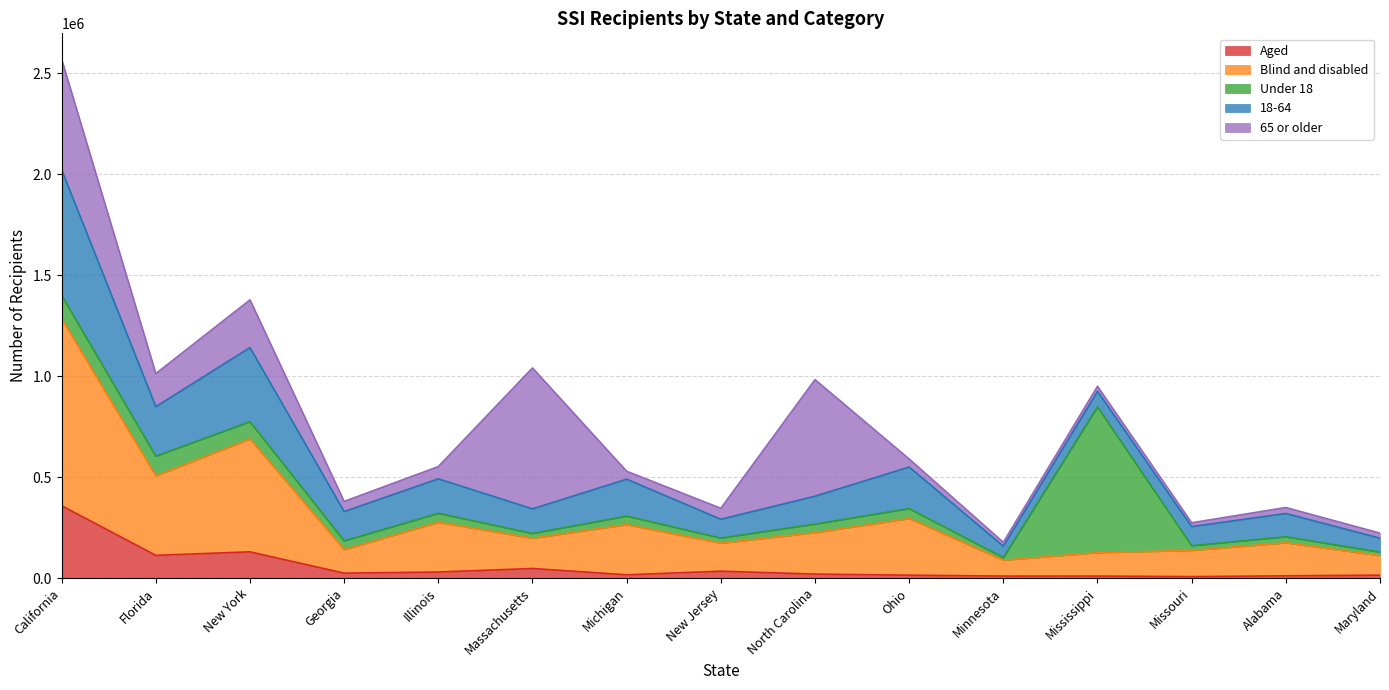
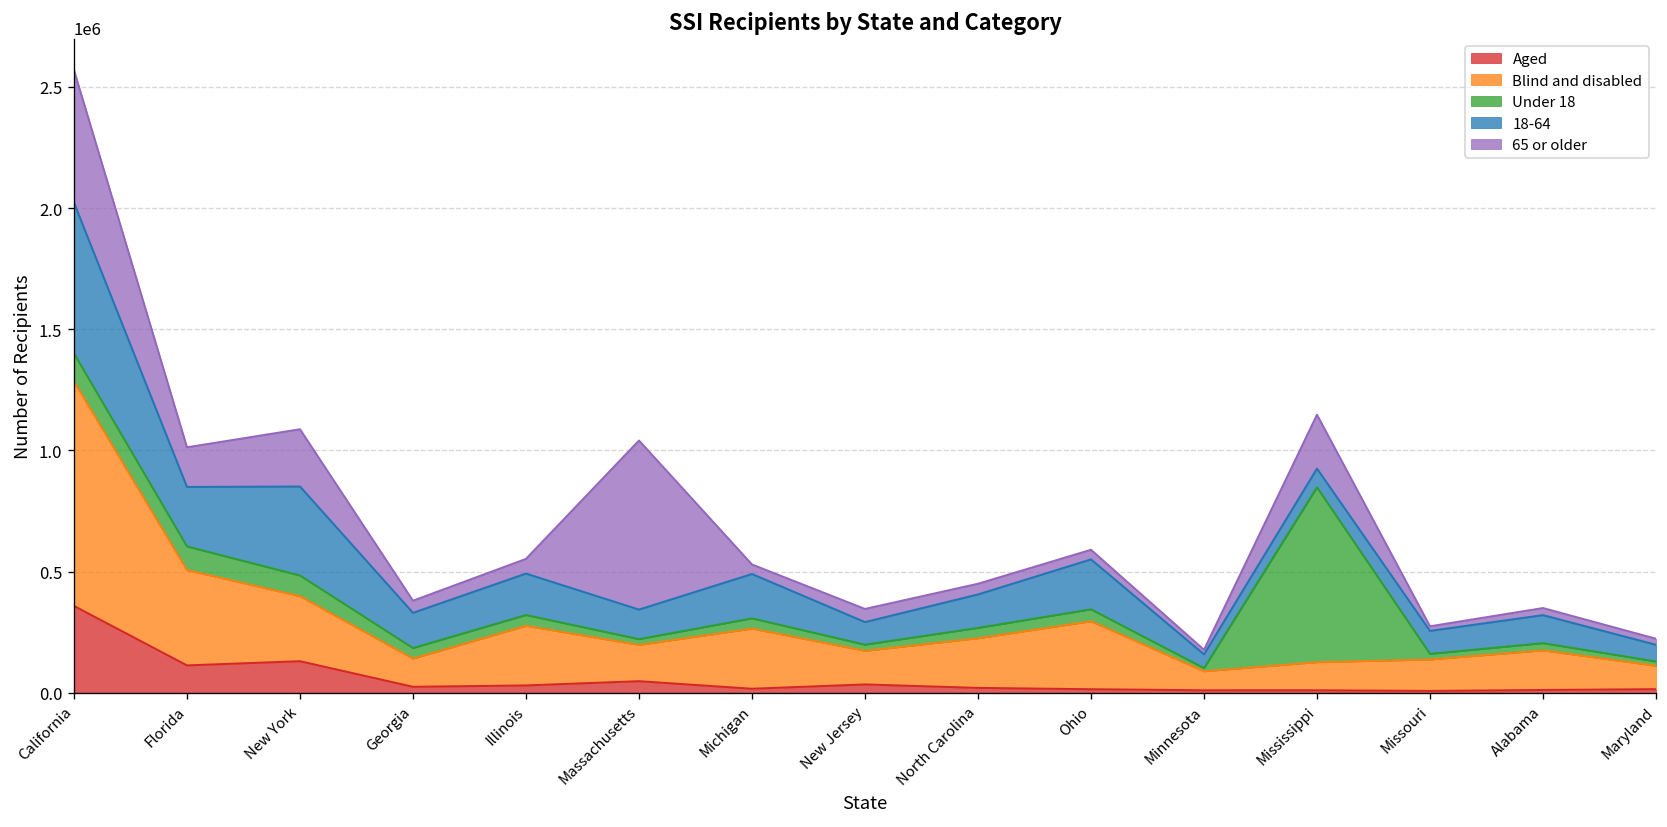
  {
    "Aged": {
      "California": 360000,
      "Florida": 110000,
      "New York": 130000,
      "Georgia": 20000,
      "Illinois": 30000,
      "Massachusetts": 50000,
      "Michigan": 20000,
      "New Jersey": 30000,
      "North Carolina": 20000,
      "Ohio": 10000,
      "Minnesota": 10000,
      "Mississippi": 10000,
      "Missouri": 10000,
      "Alabama": 10000,
      "Maryland": 10000
    },
    "Blind and disabled": {
      "California": 930000,
      "Florida": 390000,
-     "New York": 560000,
+     "New York": 270000,
      "Georgia": 120000,
      "Illinois": 250000,
      "Massachusetts": 150000,
      "Michigan": 250000,
      "New Jersey": 140000,
      "North Carolina": 200000,
      "Ohio": 280000,
      "Minnesota": 80000,
      "Mississippi": 120000,
      "Missouri": 130000,
      "Alabama": 160000,
      "Maryland": 100000
    },
    "Under 18": {
      "California": 120000,
      "Florida": 100000,
      "New York": 90000,
      "Georgia": 40000,
      "Illinois": 40000,
      "Massachusetts": 20000,
      "Michigan": 40000,
      "New Jersey": 30000,
      "North Carolina": 40000,
      "Ohio": 50000,
      "Minnesota": 10000,
      "Mississippi": 720000,
      "Missouri": 20000,
      "Alabama": 30000,
      "Maryland": 20000
    },
    "18-64": {
      "California": 620000,
      "Florida": 250000,
      "New York": 370000,
      "Georgia": 150000,
      "Illinois": 170000,
      "Massachusetts": 120000,
      "Michigan": 180000,
      "New Jersey": 90000,
      "North Carolina": 140000,
      "Ohio": 210000,
      "Minnesota": 60000,
      "Mississippi": 80000,
      "Missouri": 90000,
      "Alabama": 120000,
      "Maryland": 70000
    },
    "65 or older": {
      "California": 550000,
      "Florida": 160000,
      "New York": 240000,
      "Georgia": 50000,
      "Illinois": 60000,
      "Massachusetts": 700000,
      "Michigan": 40000,
      "New Jersey": 50000,
-     "North Carolina": 580000,
+     "North Carolina": 40000,
      "Ohio": 40000,
      "Minnesota": 20000,
-     "Mississippi": 20000,
+     "Mississippi": 220000,
      "Missouri": 20000,
      "Alabama": 30000,
      "Maryland": 20000
    }
  }
